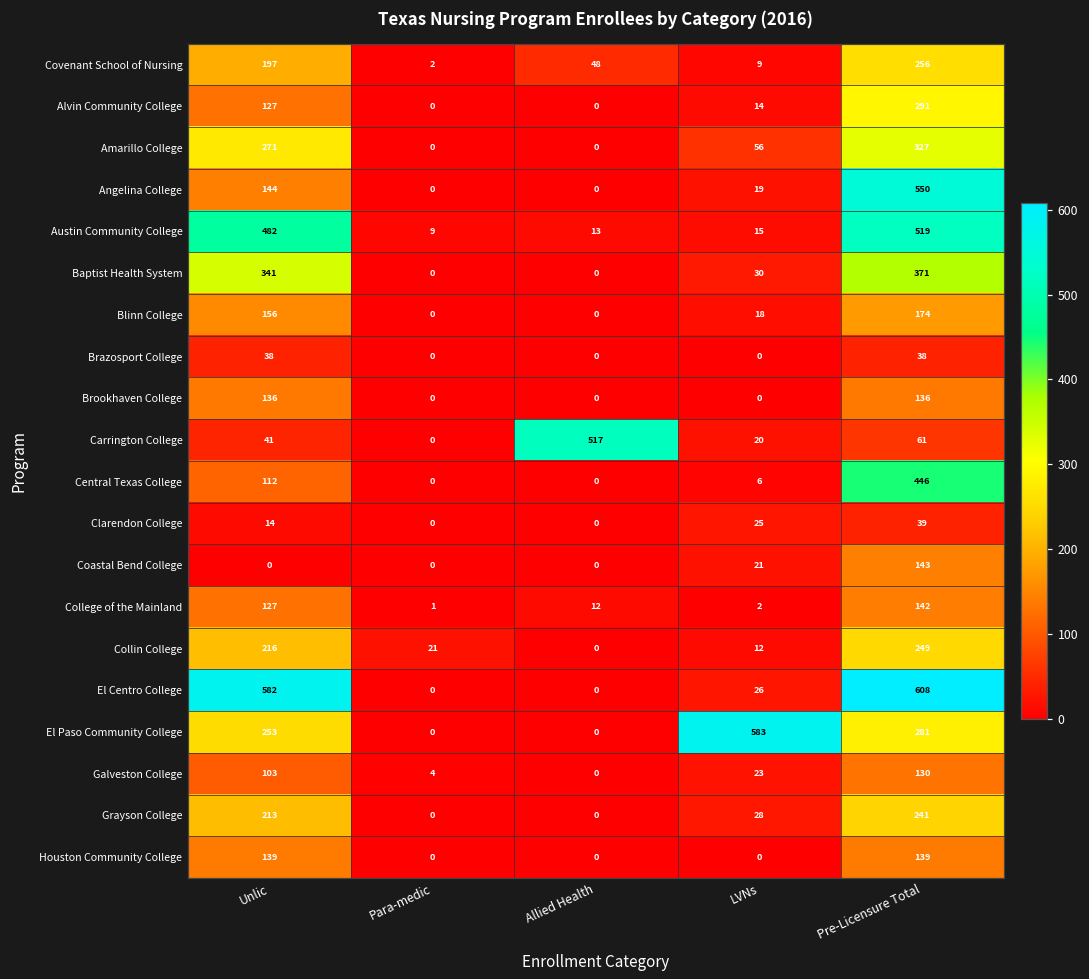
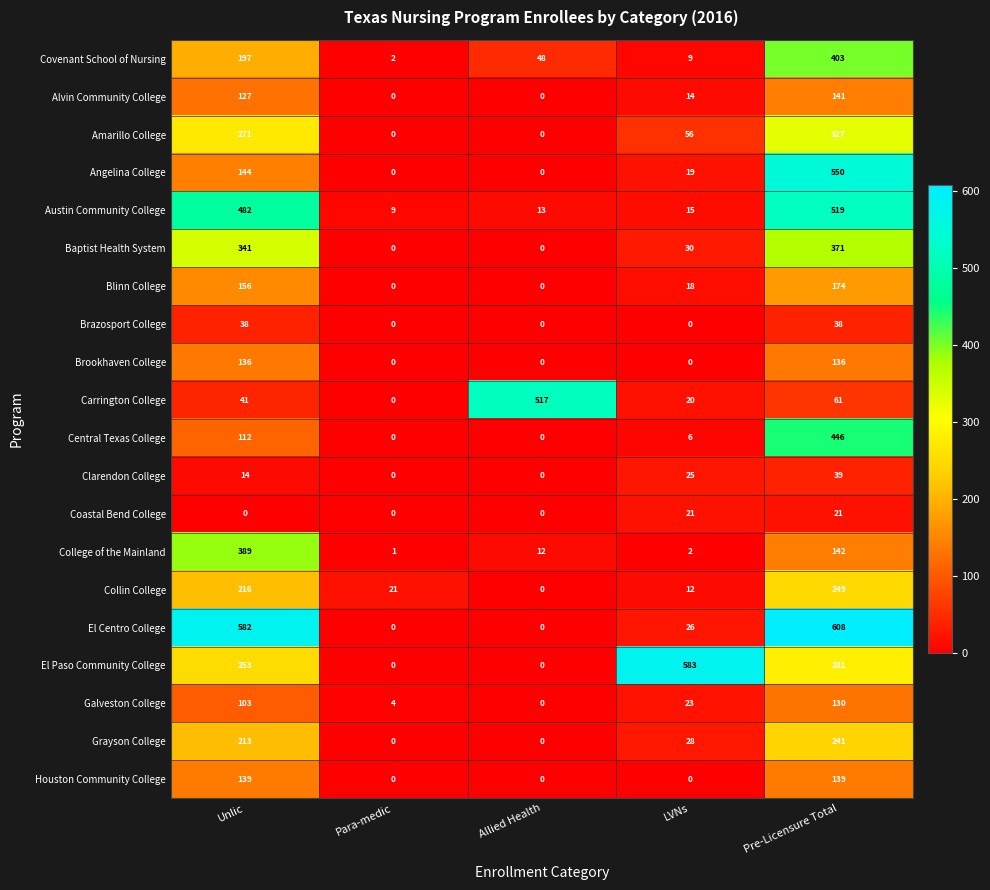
  {
    "Covenant School of Nursing": {
      "Unlic": 197,
      "Para-medic": 2,
      "Allied Health": 48,
      "LVNs": 9,
-     "Pre-Licensure Total": 256
+     "Pre-Licensure Total": 403
    },
    "Alvin Community College": {
      "Unlic": 127,
      "Para-medic": 0,
      "Allied Health": 0,
      "LVNs": 14,
-     "Pre-Licensure Total": 291
+     "Pre-Licensure Total": 141
    },
    "Amarillo College": {
      "Unlic": 271,
      "Para-medic": 0,
      "Allied Health": 0,
      "LVNs": 56,
      "Pre-Licensure Total": 327
    },
    "Angelina College": {
      "Unlic": 144,
      "Para-medic": 0,
      "Allied Health": 0,
      "LVNs": 19,
      "Pre-Licensure Total": 550
    },
    "Austin Community College": {
      "Unlic": 482,
      "Para-medic": 9,
      "Allied Health": 13,
      "LVNs": 15,
      "Pre-Licensure Total": 519
    },
    "Baptist Health System": {
      "Unlic": 341,
      "Para-medic": 0,
      "Allied Health": 0,
      "LVNs": 30,
      "Pre-Licensure Total": 371
    },
    "Blinn College": {
      "Unlic": 156,
      "Para-medic": 0,
      "Allied Health": 0,
      "LVNs": 18,
      "Pre-Licensure Total": 174
    },
    "Brazosport College": {
      "Unlic": 38,
      "Para-medic": 0,
      "Allied Health": 0,
      "LVNs": 0,
      "Pre-Licensure Total": 38
    },
    "Brookhaven College": {
      "Unlic": 136,
      "Para-medic": 0,
      "Allied Health": 0,
      "LVNs": 0,
      "Pre-Licensure Total": 136
    },
    "Carrington College": {
      "Unlic": 41,
      "Para-medic": 0,
      "Allied Health": 517,
      "LVNs": 20,
      "Pre-Licensure Total": 61
    },
    "Central Texas College": {
      "Unlic": 112,
      "Para-medic": 0,
      "Allied Health": 0,
      "LVNs": 6,
      "Pre-Licensure Total": 446
    },
    "Clarendon College": {
      "Unlic": 14,
      "Para-medic": 0,
      "Allied Health": 0,
      "LVNs": 25,
      "Pre-Licensure Total": 39
    },
    "Coastal Bend College": {
      "Unlic": 0,
      "Para-medic": 0,
      "Allied Health": 0,
      "LVNs": 21,
-     "Pre-Licensure Total": 143
+     "Pre-Licensure Total": 21
    },
    "College of the Mainland": {
-     "Unlic": 127,
+     "Unlic": 389,
      "Para-medic": 1,
      "Allied Health": 12,
      "LVNs": 2,
      "Pre-Licensure Total": 142
    },
    "Collin College": {
      "Unlic": 216,
      "Para-medic": 21,
      "Allied Health": 0,
      "LVNs": 12,
      "Pre-Licensure Total": 249
    },
    "El Centro College": {
      "Unlic": 582,
      "Para-medic": 0,
      "Allied Health": 0,
      "LVNs": 26,
      "Pre-Licensure Total": 608
    },
    "El Paso Community College": {
      "Unlic": 253,
      "Para-medic": 0,
      "Allied Health": 0,
      "LVNs": 583,
      "Pre-Licensure Total": 281
    },
    "Galveston College": {
      "Unlic": 103,
      "Para-medic": 4,
      "Allied Health": 0,
      "LVNs": 23,
      "Pre-Licensure Total": 130
    },
    "Grayson College": {
      "Unlic": 213,
      "Para-medic": 0,
      "Allied Health": 0,
      "LVNs": 28,
      "Pre-Licensure Total": 241
    },
    "Houston Community College": {
      "Unlic": 139,
      "Para-medic": 0,
      "Allied Health": 0,
      "LVNs": 0,
      "Pre-Licensure Total": 139
    }
  }
